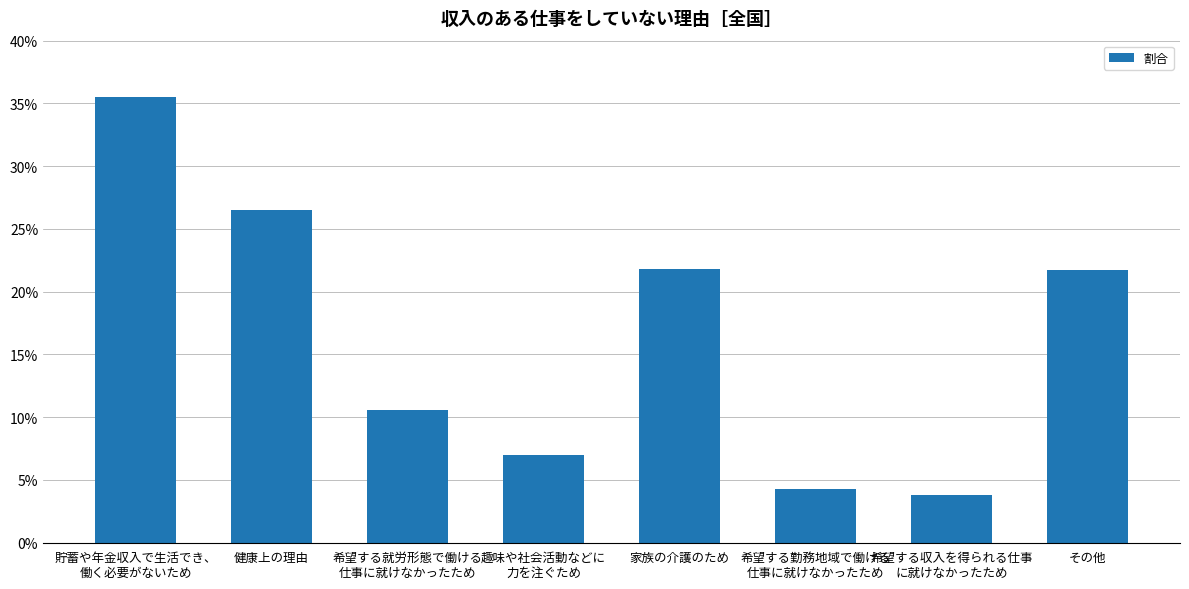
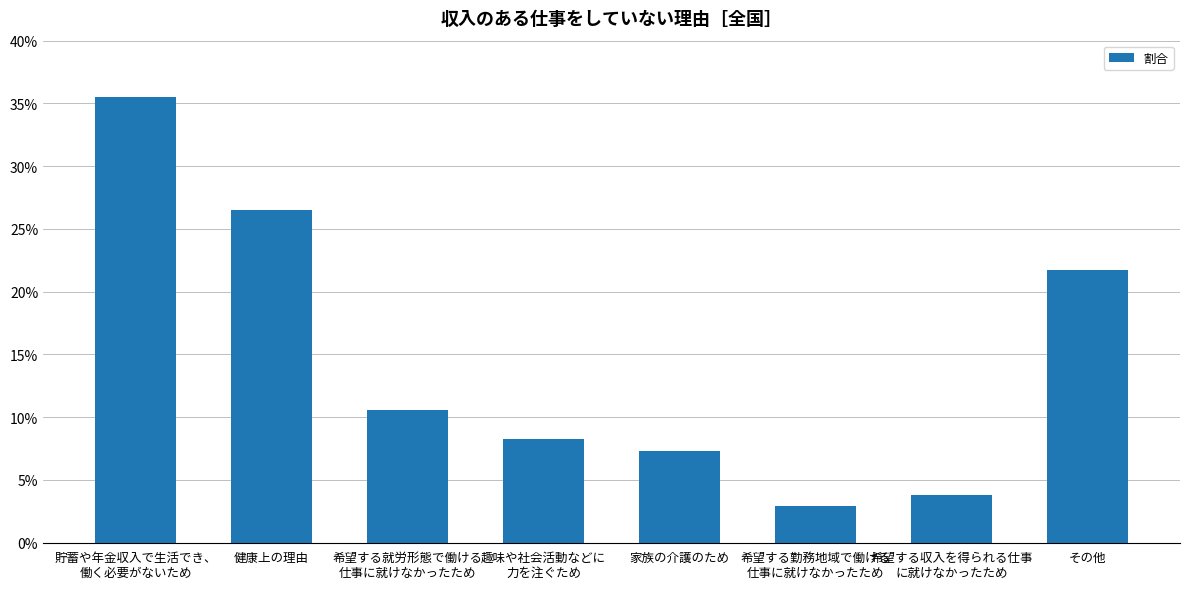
  {
    "貯蓄や年金収入で生活でき、 働く必要がないため": "35.5%",
    "健康上の理由": "26.5%",
    "希望する就労形態で働ける 仕事に就けなかったため": "10.6%",
-   "趣味や社会活動などに 力を注ぐため": "7.0%",
-   "家族の介護のため": "21.8%",
-   "希望する勤務地域で働ける 仕事に就けなかったため": "4.3%",
+   "趣味や社会活動などに 力を注ぐため": "8.3%",
+   "家族の介護のため": "7.3%",
+   "希望する勤務地域で働ける 仕事に就けなかったため": "2.9%",
    "希望する収入を得られる仕事 に就けなかったため": "3.8%",
    "その他": "21.7%"
  }
